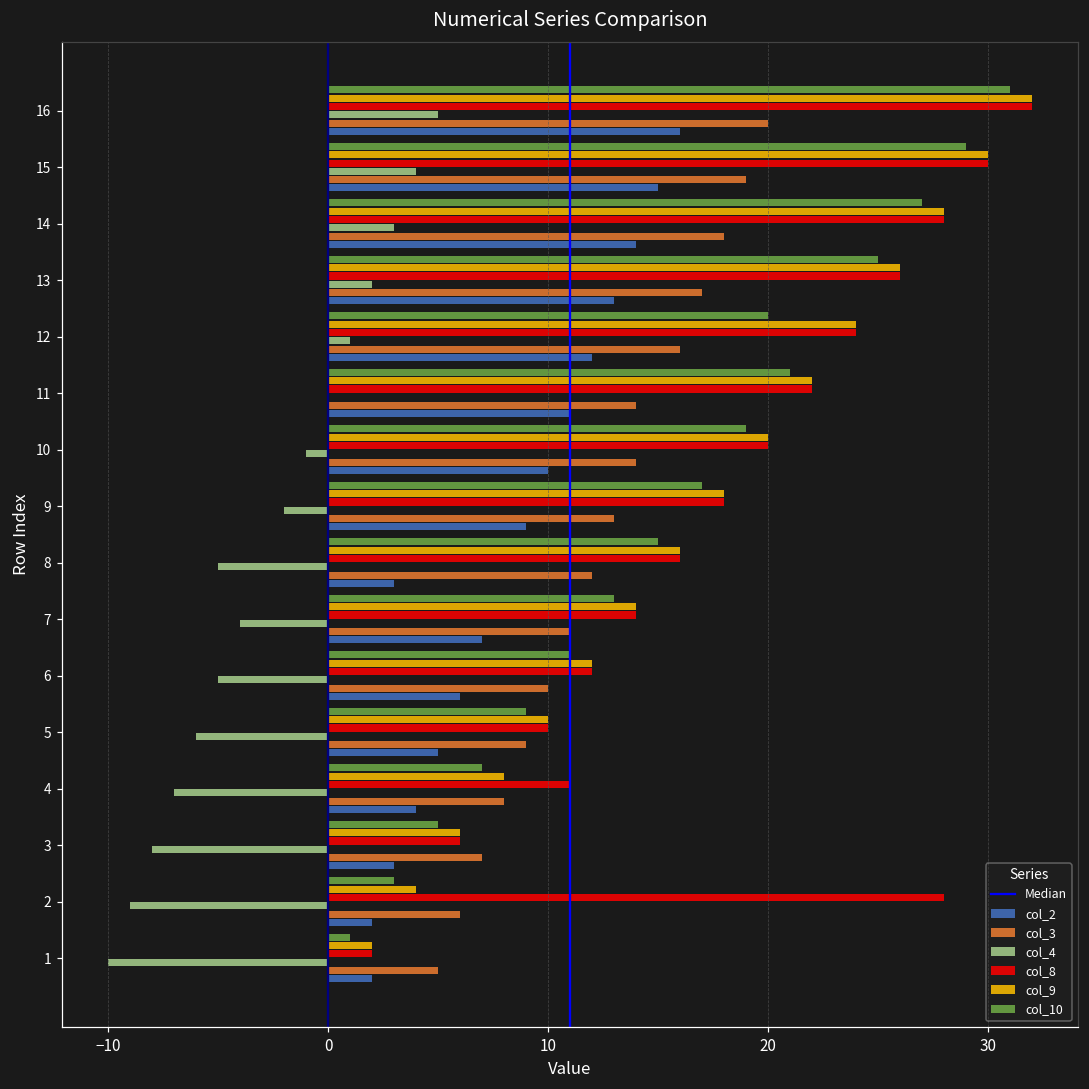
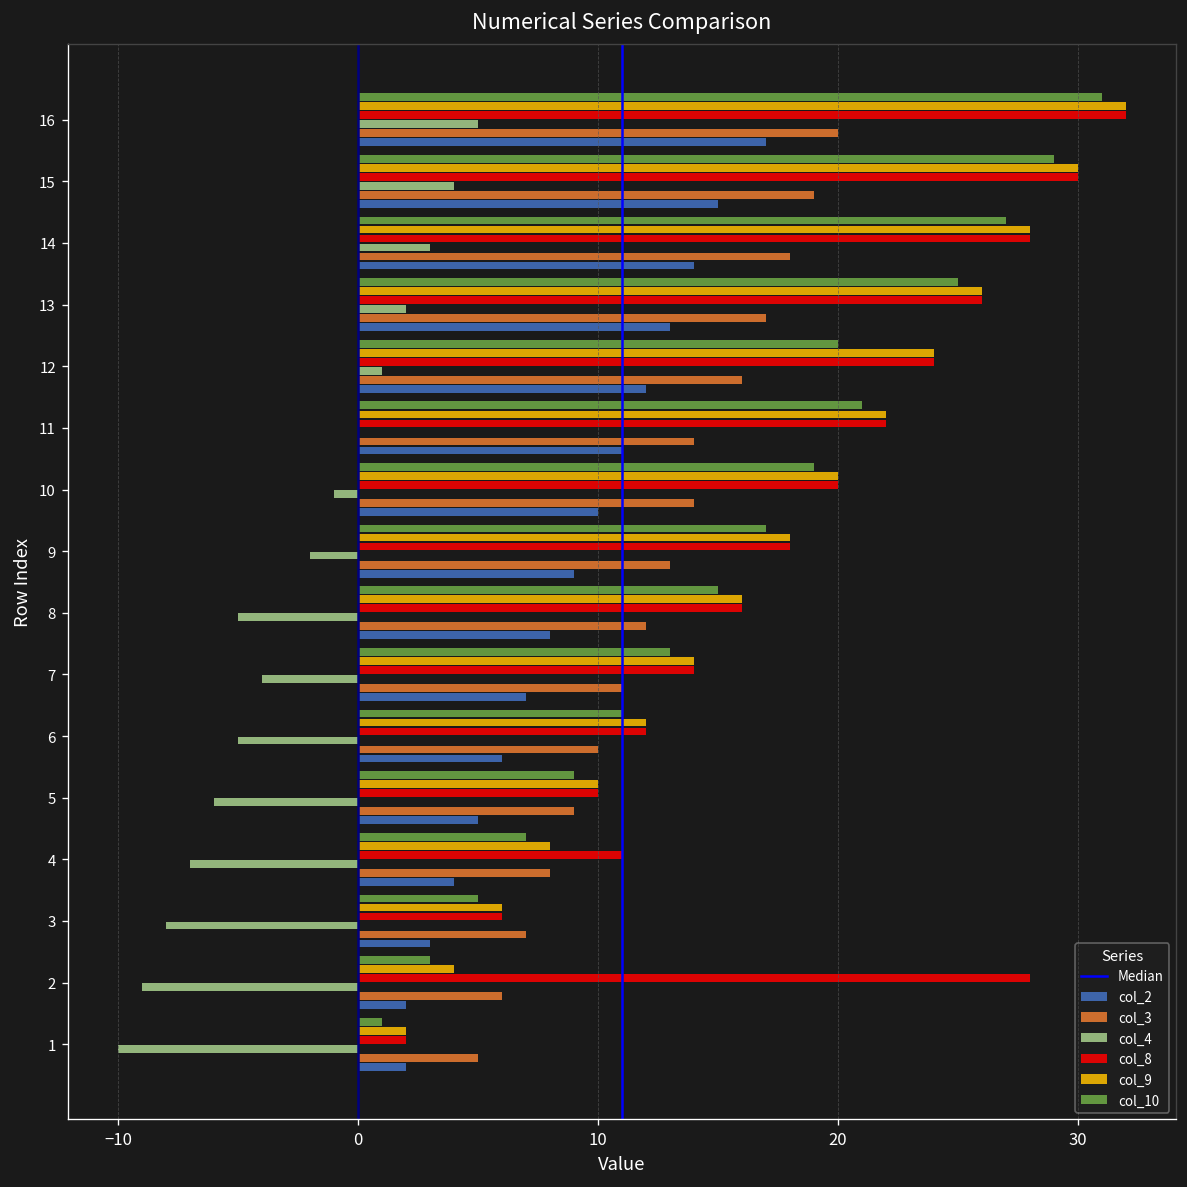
  {
    "col_2": {
-     "16": 16,
+     "16": 17,
      "15": 15,
      "14": 14,
      "13": 13,
      "12": 12,
      "11": 11,
      "10": 10,
      "9": 9,
-     "8": 3,
+     "8": 8,
      "7": 7,
      "6": 6,
      "5": 5,
      "4": 4,
      "3": 3,
      "2": 2,
      "1": 2
    },
    "col_3": {
      "16": 20,
      "15": 19,
      "14": 18,
      "13": 17,
      "12": 16,
      "11": 14,
      "10": 14,
      "9": 13,
      "8": 12,
      "7": 11,
      "6": 10,
      "5": 9,
      "4": 8,
      "3": 7,
      "2": 6,
      "1": 5
    },
    "col_4": {
      "16": 5,
      "15": 4,
      "14": 3,
      "13": 2,
      "12": 1,
      "11": 0,
      "10": -1,
      "9": -2,
      "8": -5,
      "7": -4,
      "6": -5,
      "5": -6,
      "4": -7,
      "3": -8,
      "2": -9,
      "1": -10
    },
    "col_8": {
      "16": 32,
      "15": 30,
      "14": 28,
      "13": 26,
      "12": 24,
      "11": 22,
      "10": 20,
      "9": 18,
      "8": 16,
      "7": 14,
      "6": 12,
      "5": 10,
      "4": 11,
      "3": 6,
      "2": 28,
      "1": 2
    },
    "col_9": {
      "16": 32,
      "15": 30,
      "14": 28,
      "13": 26,
      "12": 24,
      "11": 22,
      "10": 20,
      "9": 18,
      "8": 16,
      "7": 14,
      "6": 12,
      "5": 10,
      "4": 8,
      "3": 6,
      "2": 4,
      "1": 2
    },
    "col_10": {
      "16": 31,
      "15": 29,
      "14": 27,
      "13": 25,
      "12": 20,
      "11": 21,
      "10": 19,
      "9": 17,
      "8": 15,
      "7": 13,
      "6": 11,
      "5": 9,
      "4": 7,
      "3": 5,
      "2": 3,
      "1": 1
    }
  }
